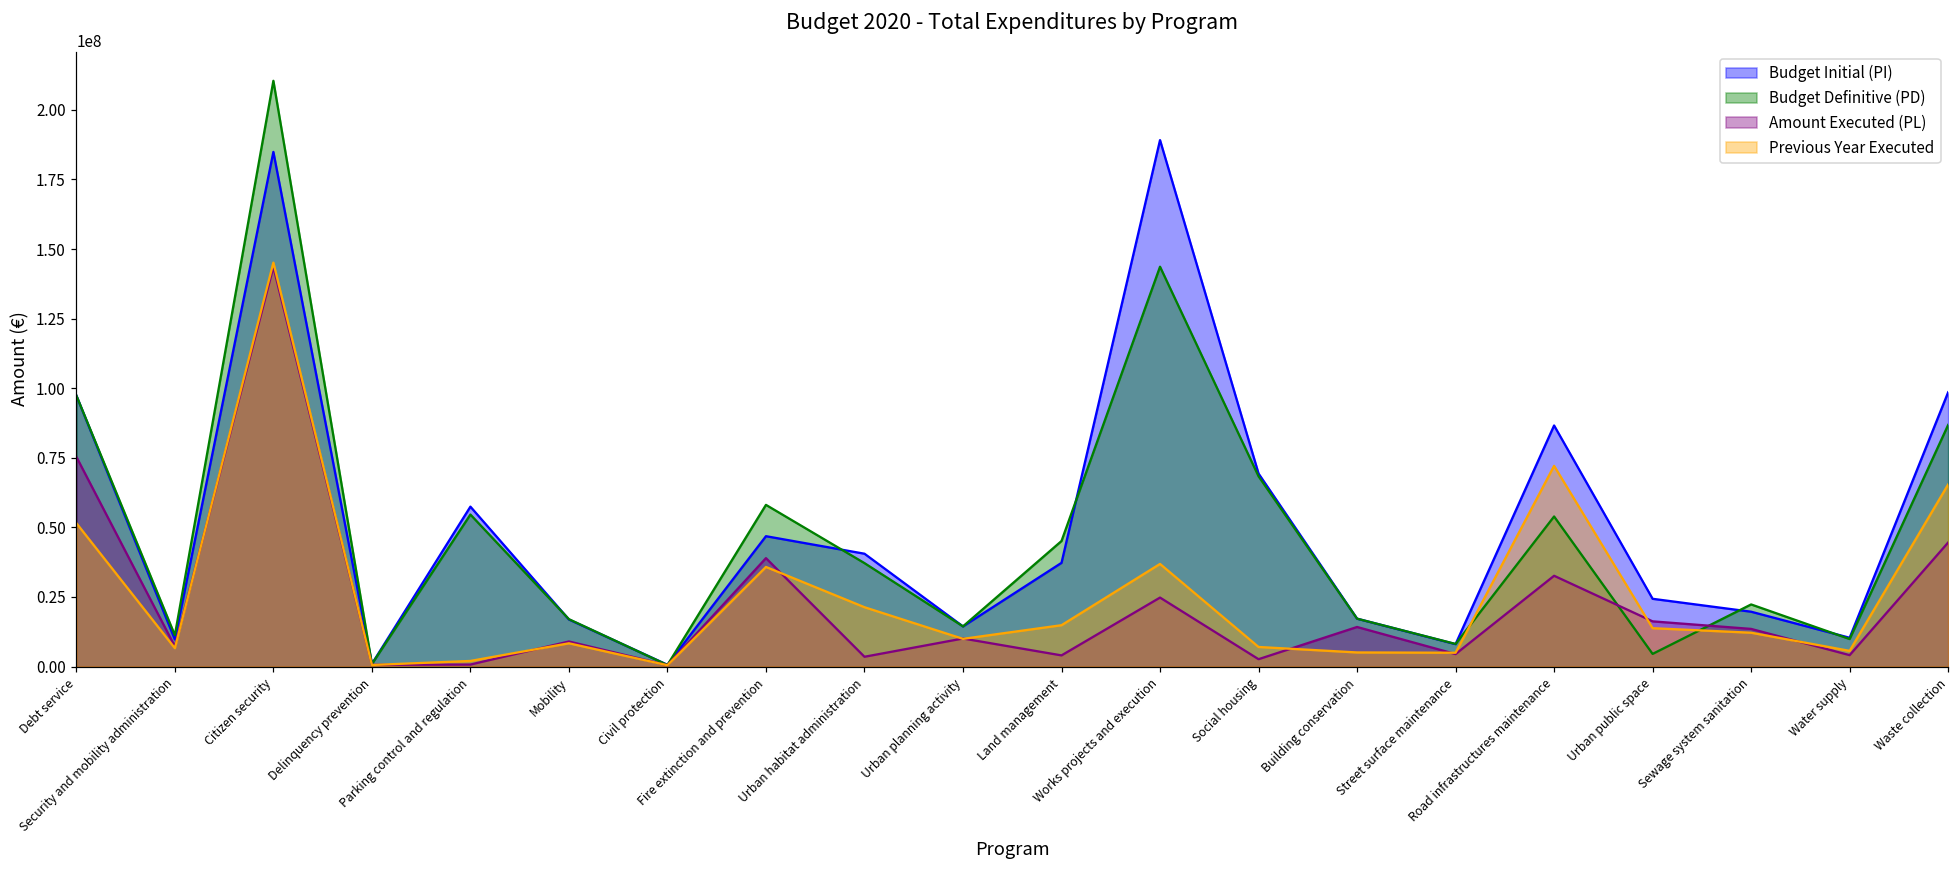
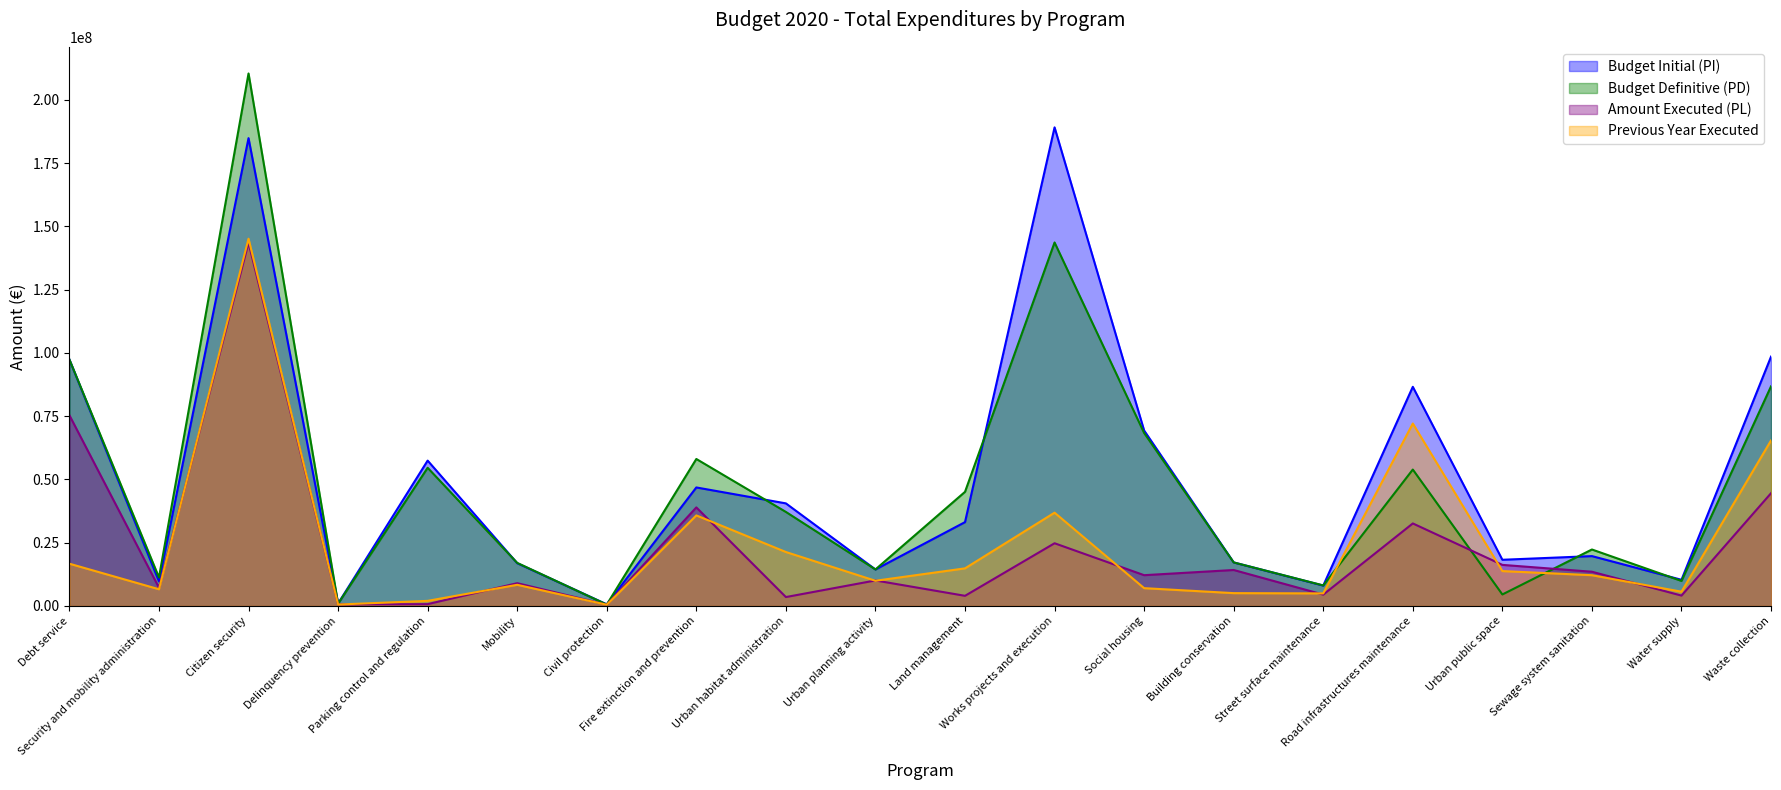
  {
    "Budget Initial (PI)": {
      "Security and mobility administration": 10000000,
      "Citizen security": 185000000,
      "Parking control and regulation": 57000000,
      "Fire extinction and prevention": 47000000,
      "Urban habitat administration": 41000000,
-     "Land management": 37000000,
+     "Land management": 33000000,
      "Works projects and execution": 189000000,
      "Road infrastructures maintenance": 87000000,
-     "Urban public space": 24000000,
+     "Urban public space": 18000000,
      "Sewage system sanitation": 20000000,
      "Waste collection": 99000000
    },
    "Budget Definitive (PD)": {
      "Security and mobility administration": 11000000,
      "Citizen security": 210000000,
      "Parking control and regulation": 55000000,
      "Fire extinction and prevention": 58000000,
      "Urban habitat administration": 37000000,
      "Land management": 45000000,
      "Works projects and execution": 144000000,
      "Road infrastructures maintenance": 54000000,
      "Urban public space": 5000000,
      "Sewage system sanitation": 22000000,
      "Waste collection": 87000000
    },
    "Amount Executed (PL)": {
      "Debt service": 75000000,
      "Citizen security": 144000000,
      "Parking control and regulation": 1000000,
      "Fire extinction and prevention": 39000000,
      "Urban habitat administration": 4000000,
      "Land management": 4000000,
      "Works projects and execution": 25000000,
-     "Social housing": 3000000,
+     "Social housing": 12000000,
      "Building conservation": 14000000,
      "Road infrastructures maintenance": 33000000,
      "Urban public space": 16000000,
      "Sewage system sanitation": 14000000,
      "Water supply": 4000000,
      "Waste collection": 45000000
    },
    "Previous Year Executed": {
-     "Debt service": 52000000,
+     "Debt service": 17000000,
      "Citizen security": 145000000,
      "Parking control and regulation": 2000000,
      "Fire extinction and prevention": 36000000,
      "Urban habitat administration": 21000000,
      "Land management": 15000000,
      "Works projects and execution": 37000000,
      "Social housing": 7000000,
      "Building conservation": 5000000,
      "Road infrastructures maintenance": 72000000,
      "Urban public space": 14000000,
      "Sewage system sanitation": 12000000,
      "Water supply": 6000000,
      "Waste collection": 65000000
    }
  }
